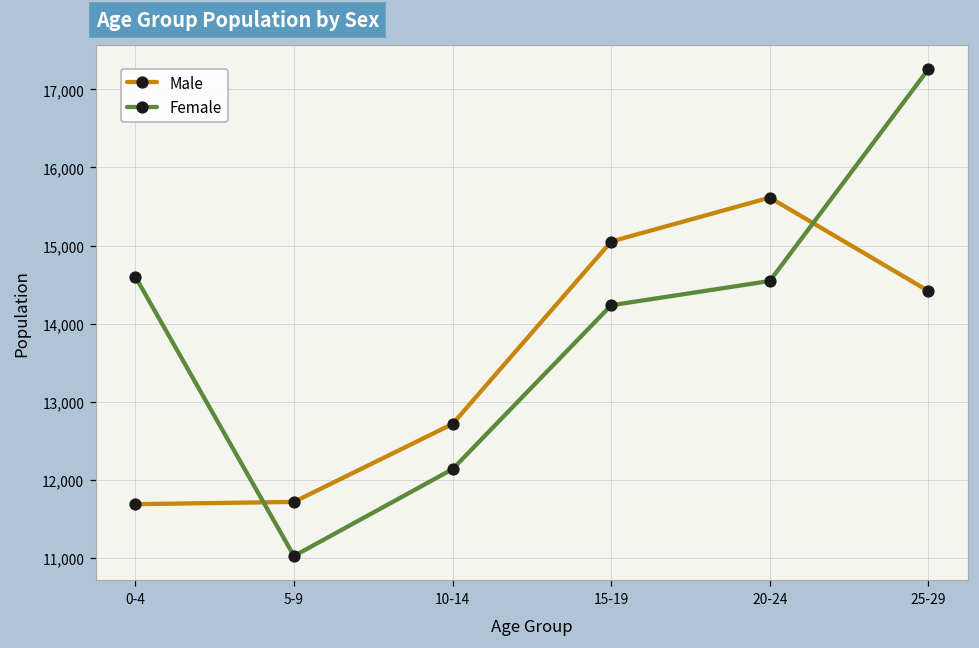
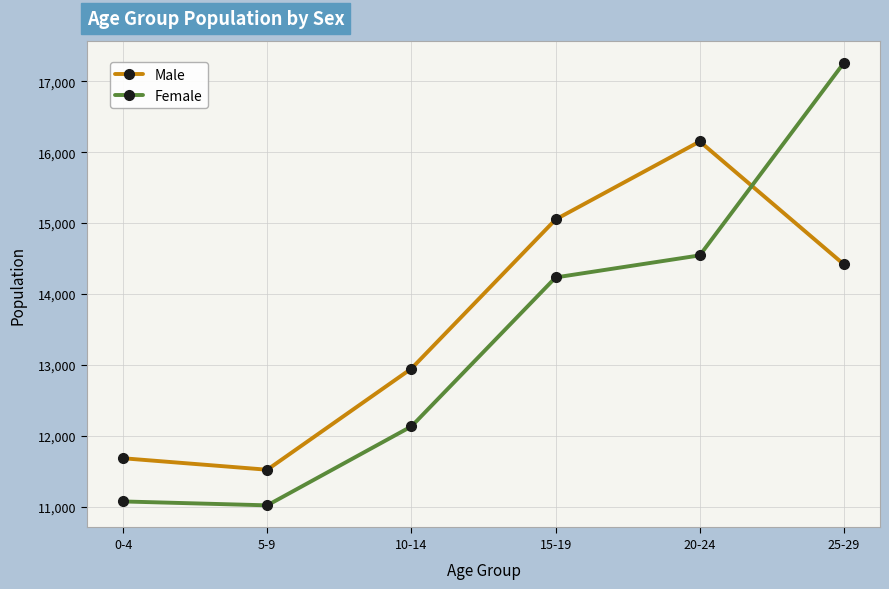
  {
    "Male": {
      "0-4": "11,700",
-     "5-9": "11,700",
-     "10-14": "12,700",
+     "5-9": "11,500",
+     "10-14": "12,900",
      "15-19": "15,100",
-     "20-24": "15,600",
+     "20-24": "16,200",
      "25-29": "14,400"
    },
    "Female": {
-     "0-4": "14,600",
+     "0-4": "11,100",
      "5-9": "11,000",
      "10-14": "12,100",
      "15-19": "14,200",
      "20-24": "14,500",
      "25-29": "17,300"
    }
  }
